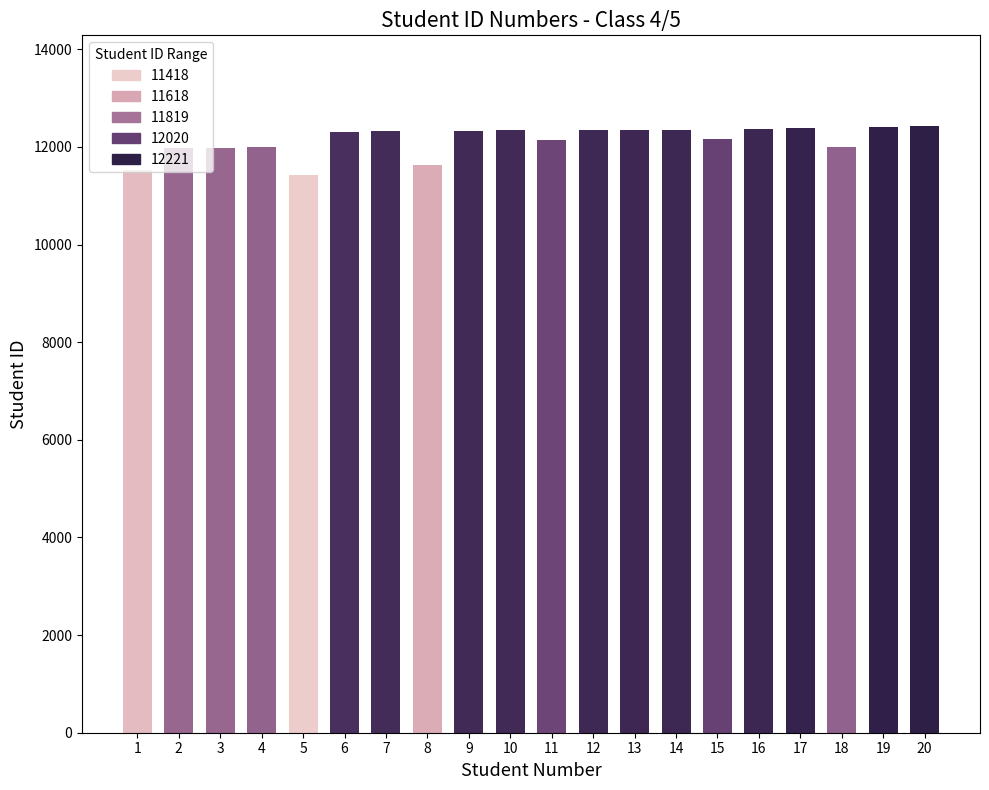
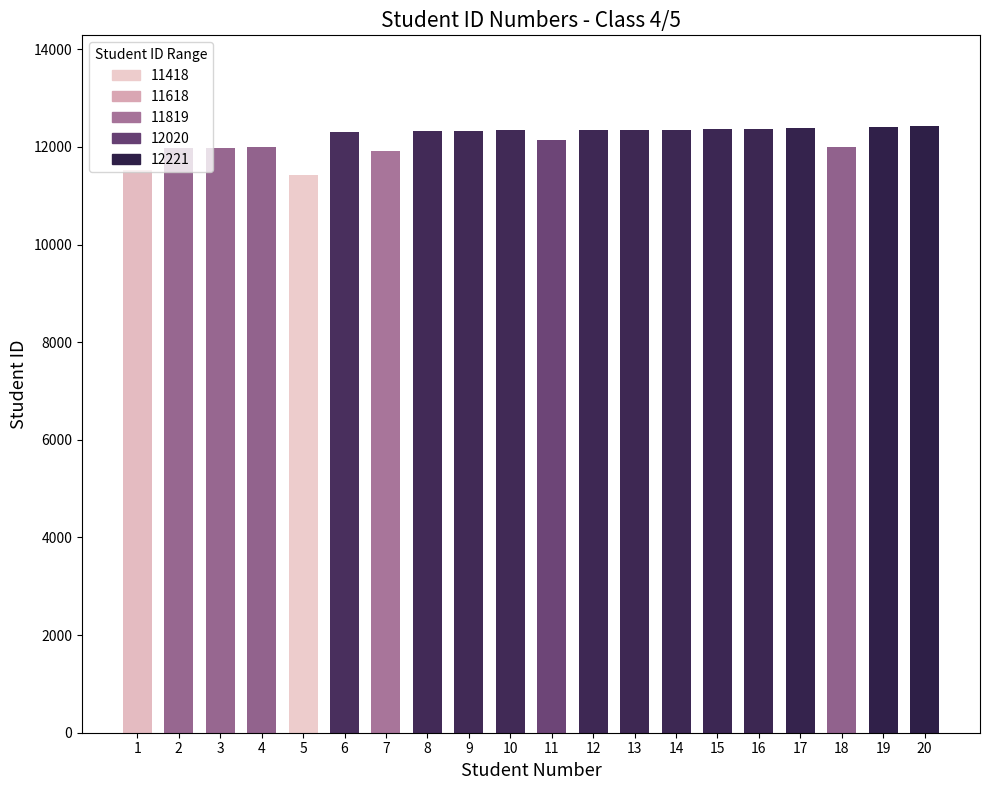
  {
    "3": 12000,
    "4": 12000,
    "5": 11400,
    "6": 12300,
-   "7": 12300,
-   "8": 11600,
+   "7": 11900,
+   "8": 12300,
    "9": 12300,
    "10": 12300,
    "11": 12100,
    "12": 12300,
    "13": 12400,
    "14": 12400,
-   "15": 12200,
+   "15": 12400,
    "16": 12400,
    "17": 12400,
    "18": 12000,
    "19": 12400,
    "20": 12400
  }
